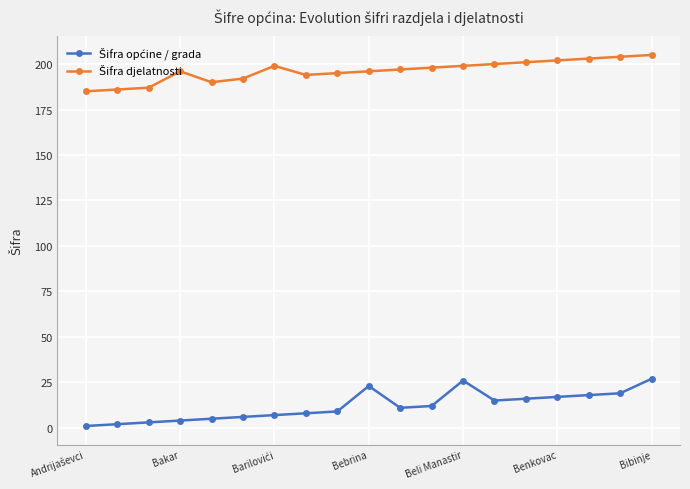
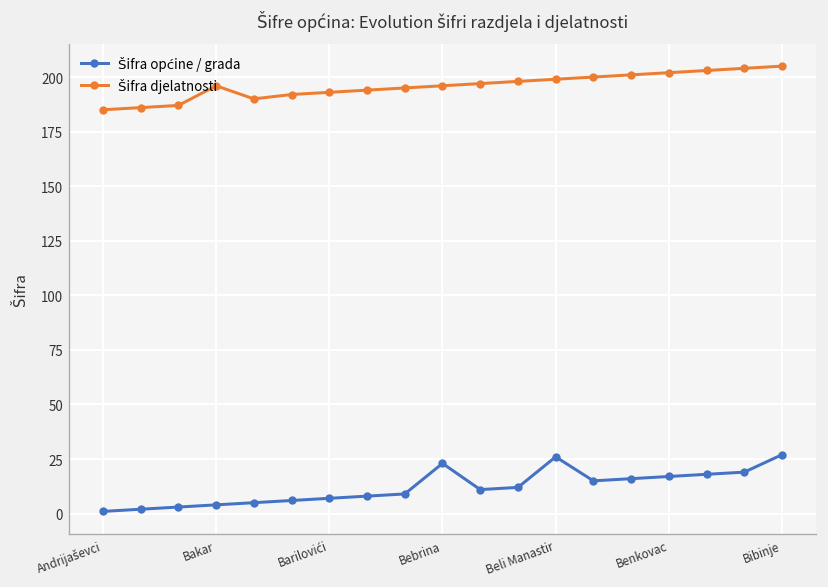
  {
    "Šifra općine / grada": {
      "Andrijaševci": 1,
      "Bakar": 4,
      "Barilovići": 7,
      "Bebrina": 23,
      "Beli Manastir": 26,
      "Benkovac": 17,
      "Bibinje": 27
    },
    "Šifra djelatnosti": {
      "Andrijaševci": 185,
      "Bakar": 196,
-     "Barilovići": 199,
+     "Barilovići": 193,
      "Bebrina": 196,
      "Beli Manastir": 199,
      "Benkovac": 202,
      "Bibinje": 205
    }
  }
